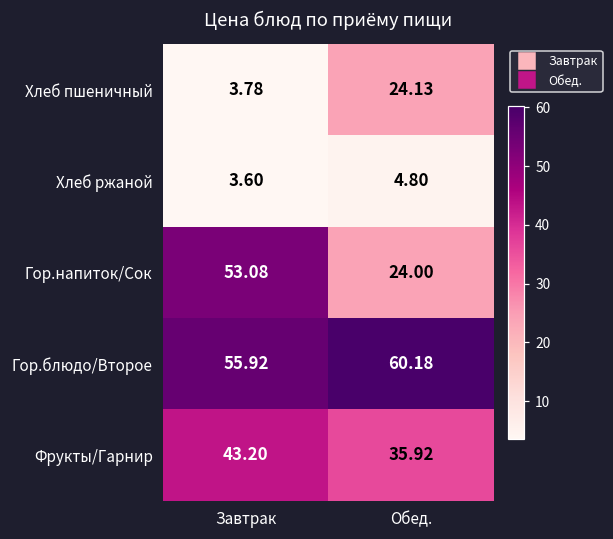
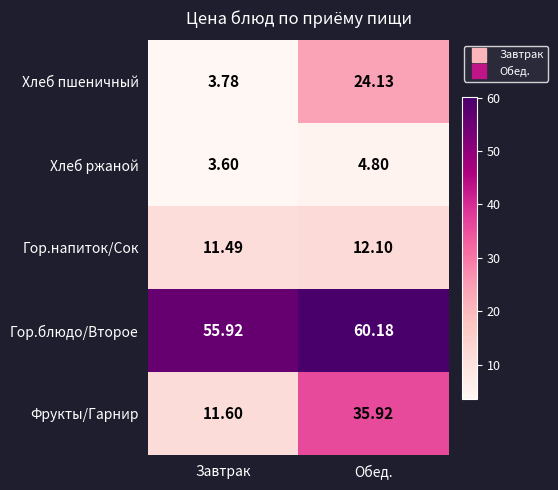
  {
    "Хлеб пшеничный": {
      "Завтрак": 3.78,
      "Обед.": 24.13
    },
    "Хлеб ржаной": {
      "Завтрак": 3.60,
      "Обед.": 4.80
    },
    "Гор.напиток/Сок": {
-     "Завтрак": 53.08,
-     "Обед.": 24.00
+     "Завтрак": 11.49,
+     "Обед.": 12.10
    },
    "Гор.блюдо/Второе": {
      "Завтрак": 55.92,
      "Обед.": 60.18
    },
    "Фрукты/Гарнир": {
-     "Завтрак": 43.20,
+     "Завтрак": 11.60,
      "Обед.": 35.92
    }
  }
